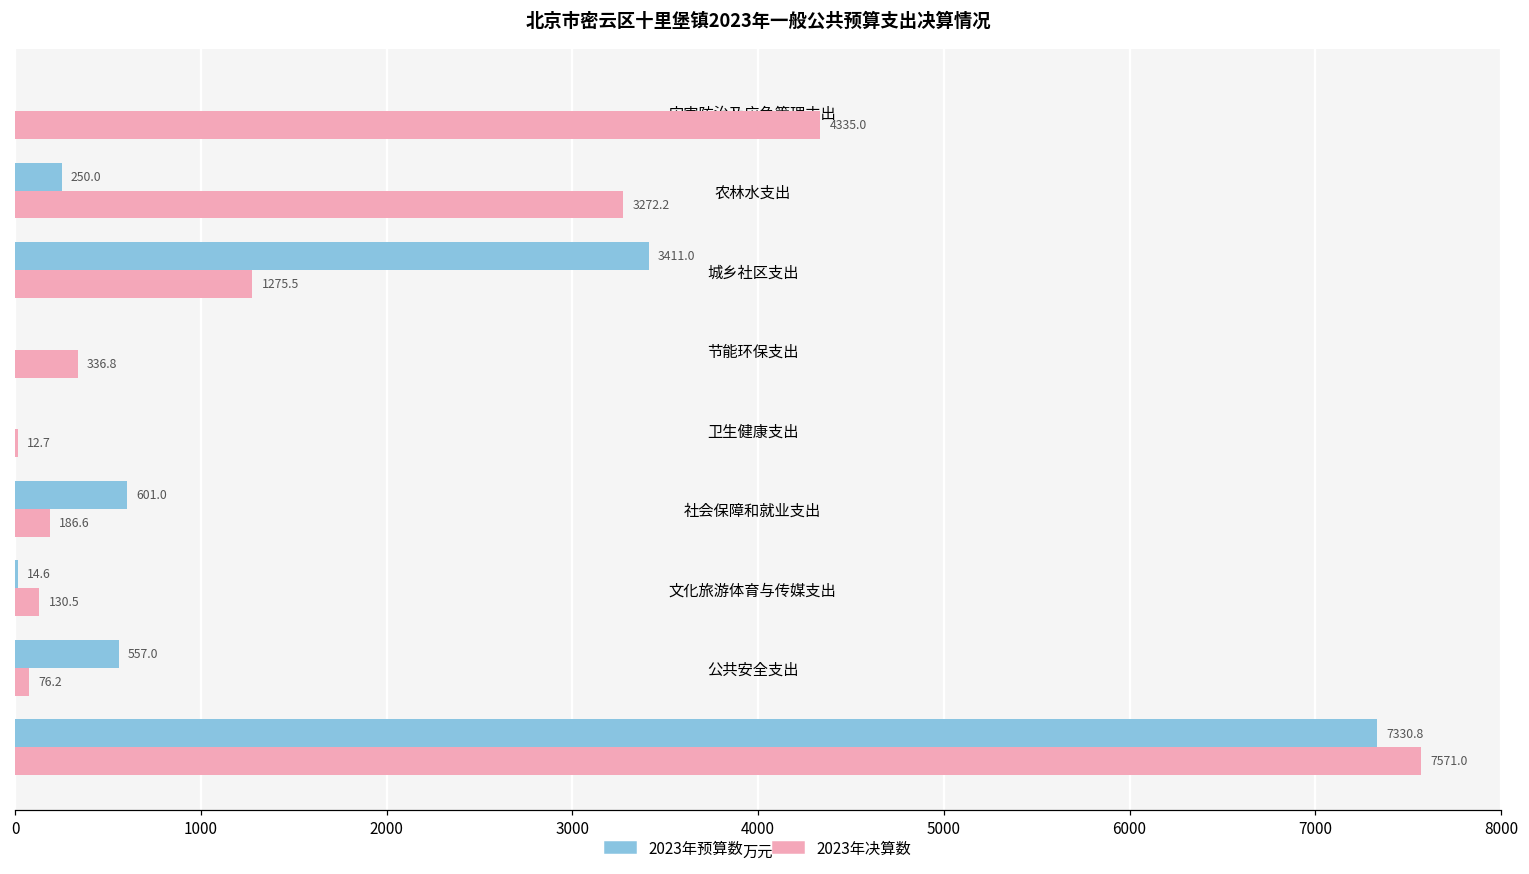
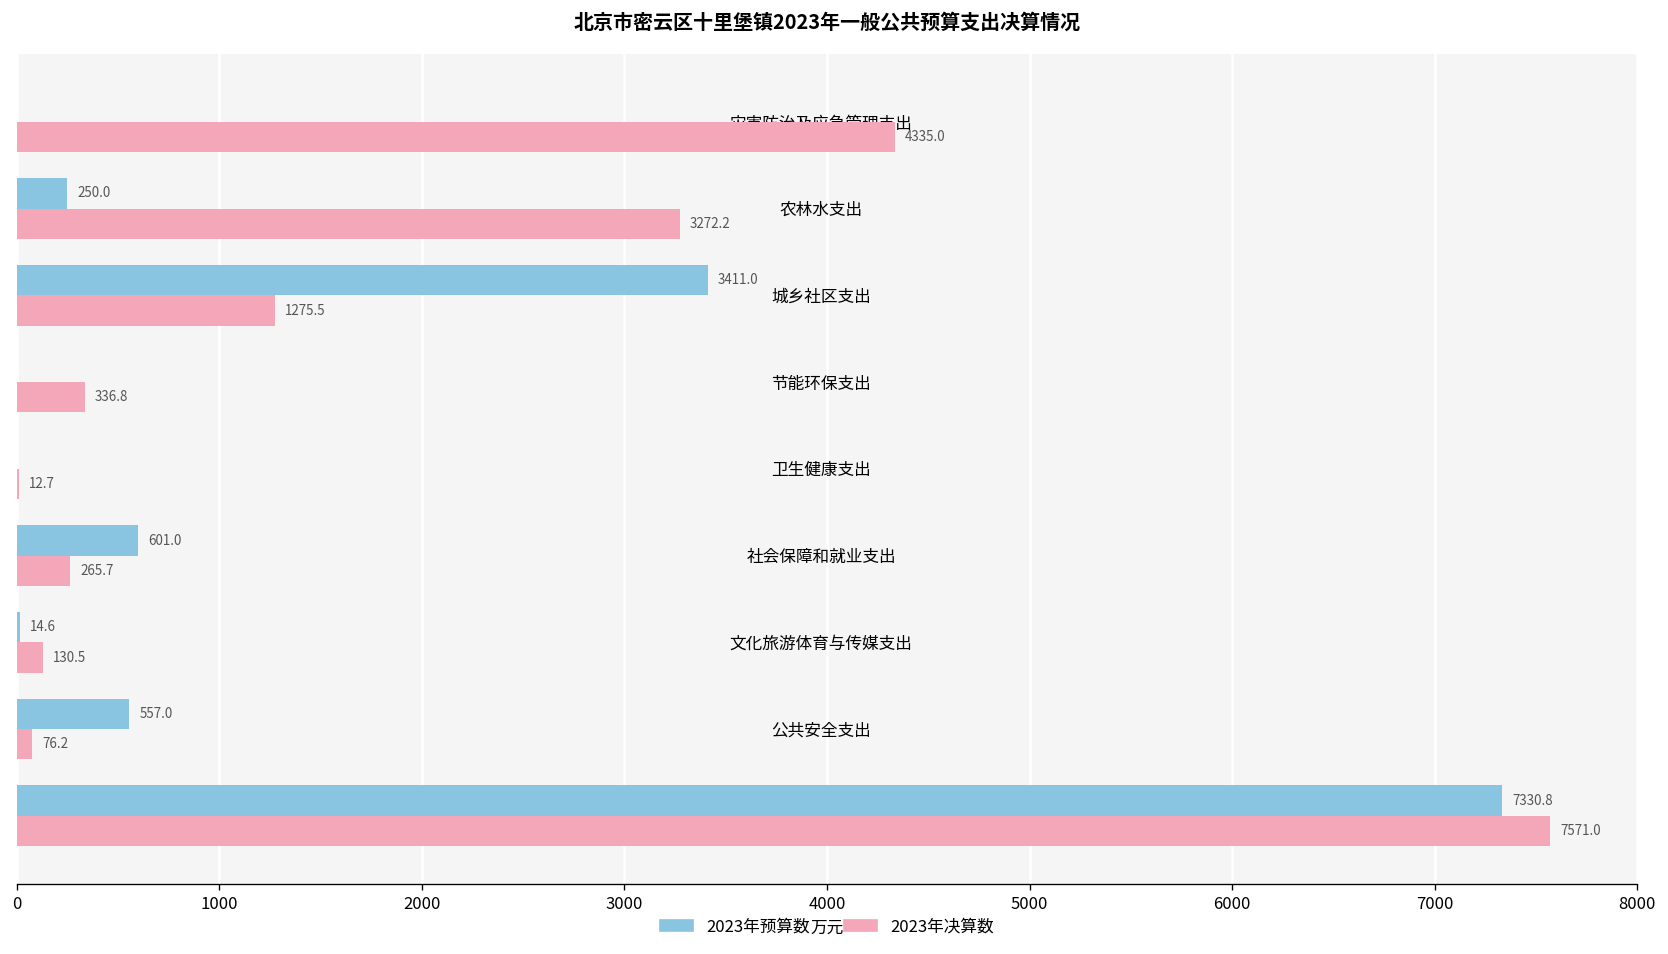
  {
    "2023年预算数": {
      "农林水支出": 250.0,
      "城乡社区支出": 3411.0,
      "社会保障和就业支出": 601.0,
      "文化旅游体育与传媒支出": 14.6,
      "公共安全支出": 557.0,
      "一般公共服务支出": 7330.8
    },
    "2023年决算数": {
      "灾害防治及应急管理支出": 4335.0,
      "农林水支出": 3272.2,
      "城乡社区支出": 1275.5,
      "节能环保支出": 336.8,
      "卫生健康支出": 12.7,
-     "社会保障和就业支出": 186.6,
+     "社会保障和就业支出": 265.7,
      "文化旅游体育与传媒支出": 130.5,
      "公共安全支出": 76.2,
      "一般公共服务支出": 7571.0
    }
  }
